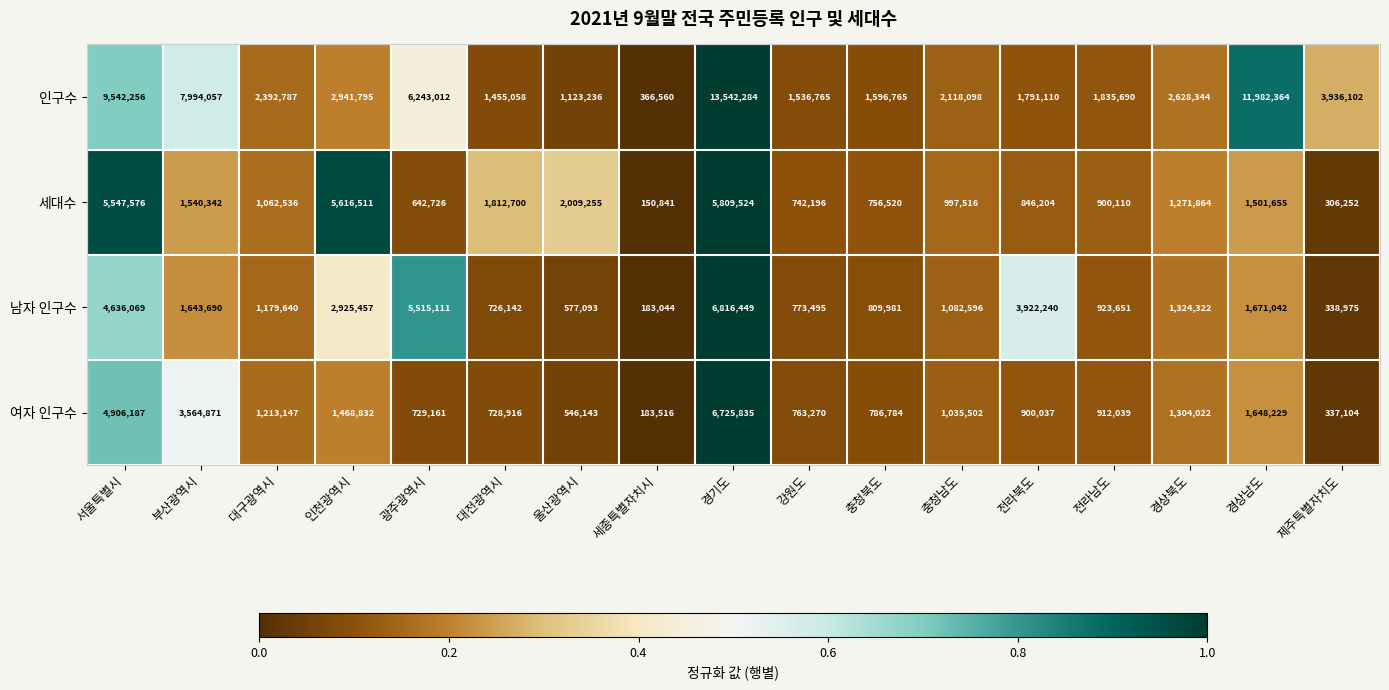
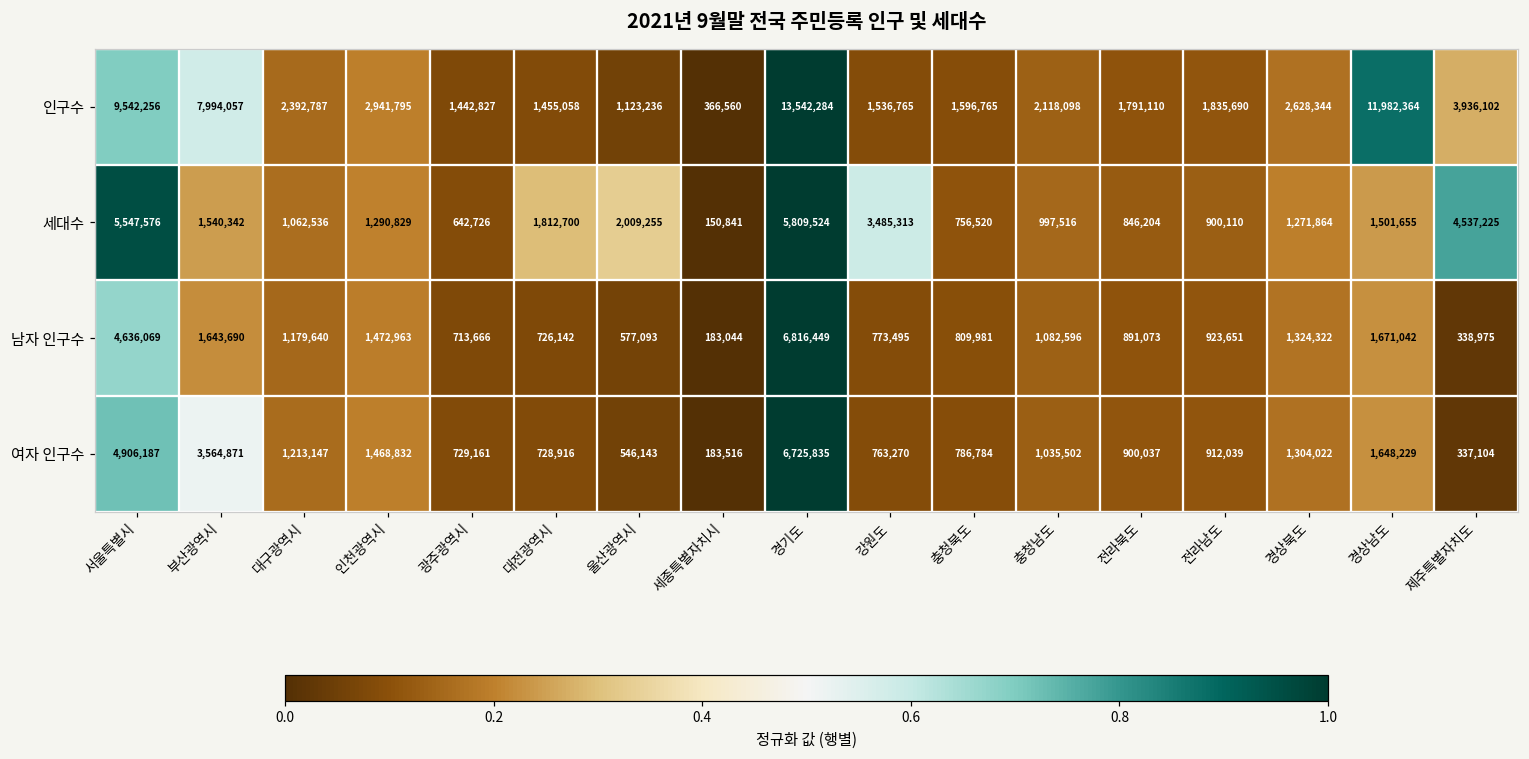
  {
    "인구수": {
      "서울특별시": "9,542,256",
      "부산광역시": "7,994,057",
      "대구광역시": "2,392,787",
      "인천광역시": "2,941,795",
-     "광주광역시": "6,243,012",
+     "광주광역시": "1,442,827",
      "대전광역시": "1,455,058",
      "울산광역시": "1,123,236",
      "세종특별자치시": "366,560",
      "경기도": "13,542,284",
      "강원도": "1,536,765",
      "충청북도": "1,596,765",
      "충청남도": "2,118,098",
      "전라북도": "1,791,110",
      "전라남도": "1,835,690",
      "경상북도": "2,628,344",
      "경상남도": "11,982,364",
      "제주특별자치도": "3,936,102"
    },
    "세대수": {
      "서울특별시": "5,547,576",
      "부산광역시": "1,540,342",
      "대구광역시": "1,062,536",
-     "인천광역시": "5,616,511",
+     "인천광역시": "1,290,829",
      "광주광역시": "642,726",
      "대전광역시": "1,812,700",
      "울산광역시": "2,009,255",
      "세종특별자치시": "150,841",
      "경기도": "5,809,524",
-     "강원도": "742,196",
+     "강원도": "3,485,313",
      "충청북도": "756,520",
      "충청남도": "997,516",
      "전라북도": "846,204",
      "전라남도": "900,110",
      "경상북도": "1,271,864",
      "경상남도": "1,501,655",
-     "제주특별자치도": "306,252"
+     "제주특별자치도": "4,537,225"
    },
    "남자 인구수": {
      "서울특별시": "4,636,069",
      "부산광역시": "1,643,690",
      "대구광역시": "1,179,640",
-     "인천광역시": "2,925,457",
-     "광주광역시": "5,515,111",
+     "인천광역시": "1,472,963",
+     "광주광역시": "713,666",
      "대전광역시": "726,142",
      "울산광역시": "577,093",
      "세종특별자치시": "183,044",
      "경기도": "6,816,449",
      "강원도": "773,495",
      "충청북도": "809,981",
      "충청남도": "1,082,596",
-     "전라북도": "3,922,240",
+     "전라북도": "891,073",
      "전라남도": "923,651",
      "경상북도": "1,324,322",
      "경상남도": "1,671,042",
      "제주특별자치도": "338,975"
    },
    "여자 인구수": {
      "서울특별시": "4,906,187",
      "부산광역시": "3,564,871",
      "대구광역시": "1,213,147",
      "인천광역시": "1,468,832",
      "광주광역시": "729,161",
      "대전광역시": "728,916",
      "울산광역시": "546,143",
      "세종특별자치시": "183,516",
      "경기도": "6,725,835",
      "강원도": "763,270",
      "충청북도": "786,784",
      "충청남도": "1,035,502",
      "전라북도": "900,037",
      "전라남도": "912,039",
      "경상북도": "1,304,022",
      "경상남도": "1,648,229",
      "제주특별자치도": "337,104"
    }
  }
